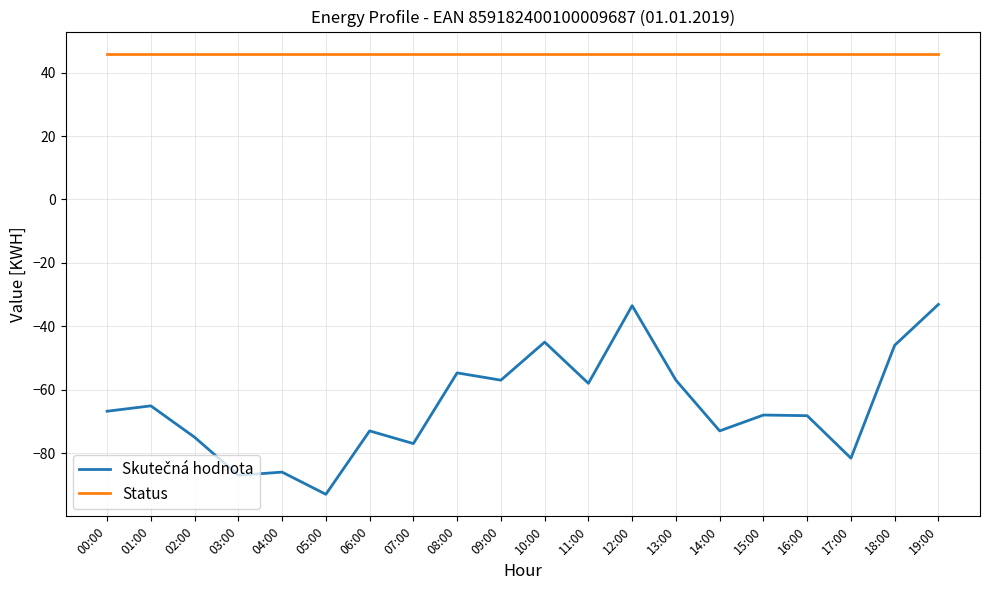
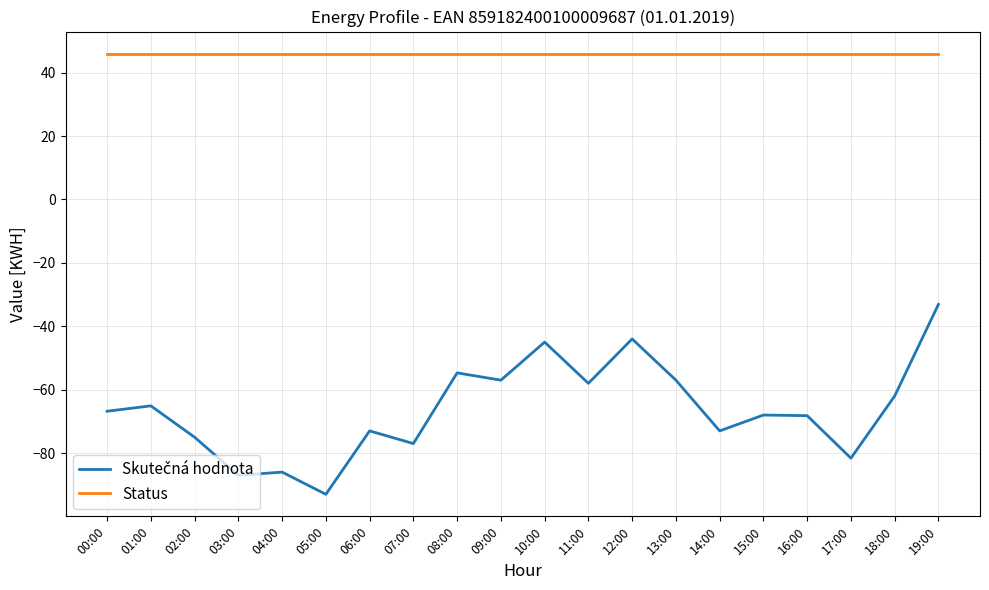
  {
    "Skutečná hodnota": {
      "00:00": -67,
      "01:00": -65,
      "02:00": -75,
      "04:00": -86,
      "05:00": -93,
      "06:00": -73,
      "07:00": -77,
      "08:00": -55,
      "09:00": -57,
      "10:00": -45,
      "11:00": -58,
-     "12:00": -34,
+     "12:00": -44,
      "13:00": -57,
      "14:00": -73,
      "15:00": -68,
      "16:00": -68,
      "17:00": -82,
-     "18:00": -46,
+     "18:00": -62,
      "19:00": -33
    },
    "Status": {
      "00:00": 46,
      "01:00": 46,
      "02:00": 46,
      "03:00": 46,
      "04:00": 46,
      "05:00": 46,
      "06:00": 46,
      "07:00": 46,
      "08:00": 46,
      "09:00": 46,
      "10:00": 46,
      "11:00": 46,
      "12:00": 46,
      "13:00": 46,
      "14:00": 46,
      "15:00": 46,
      "16:00": 46,
      "17:00": 46,
      "18:00": 46,
      "19:00": 46
    }
  }
